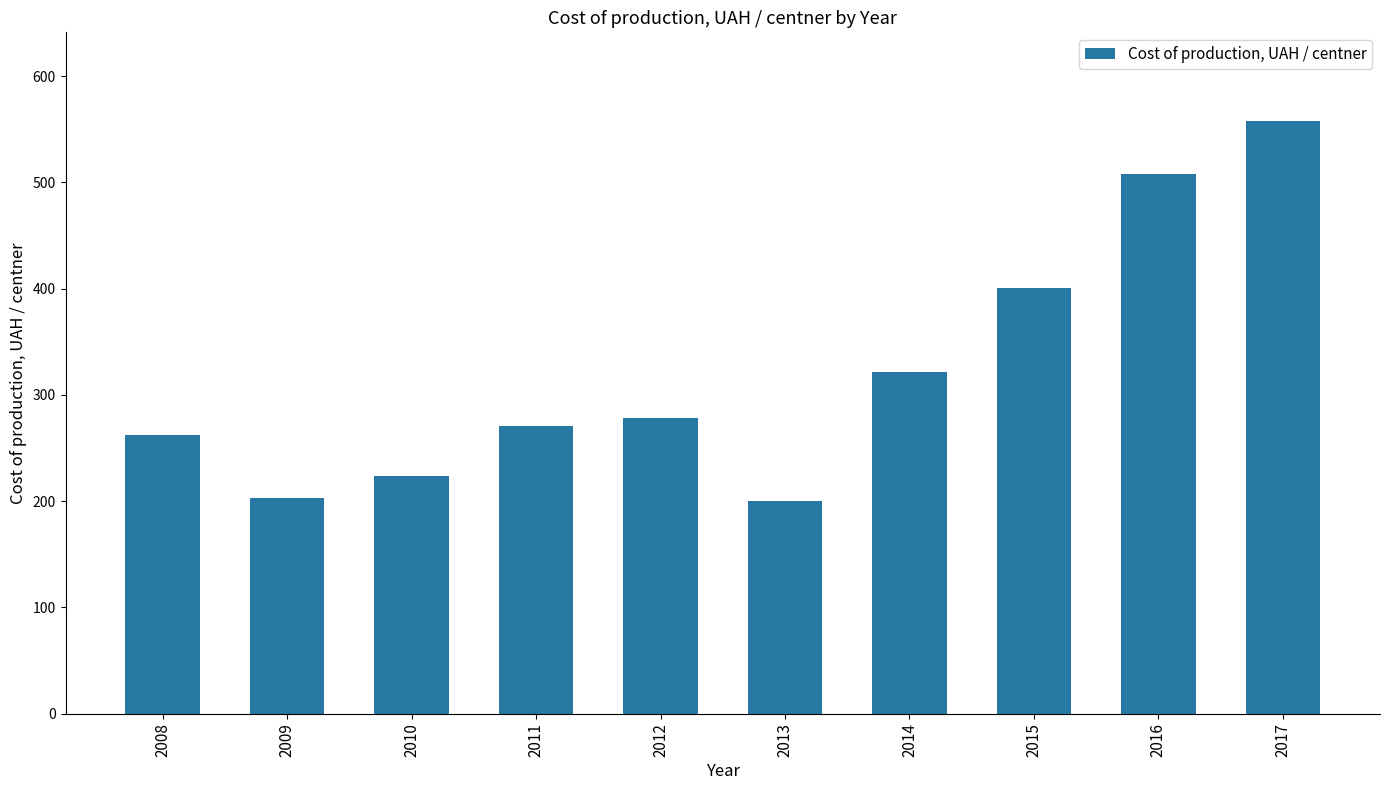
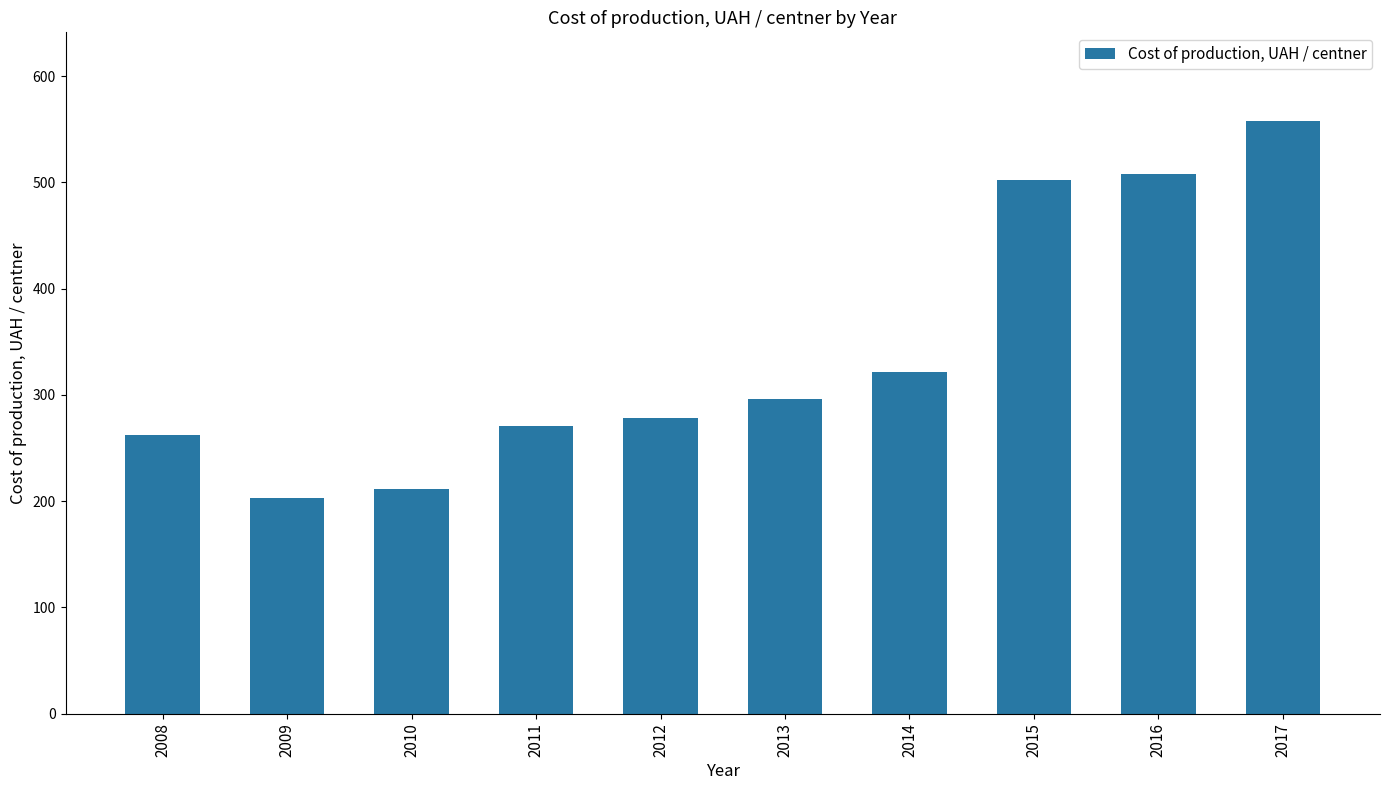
  {
    "2008": 262,
    "2009": 203,
-   "2010": 224,
+   "2010": 212,
    "2011": 270,
    "2012": 278,
-   "2013": 200,
+   "2013": 296,
    "2014": 322,
-   "2015": 401,
+   "2015": 503,
    "2016": 508,
    "2017": 558
  }
